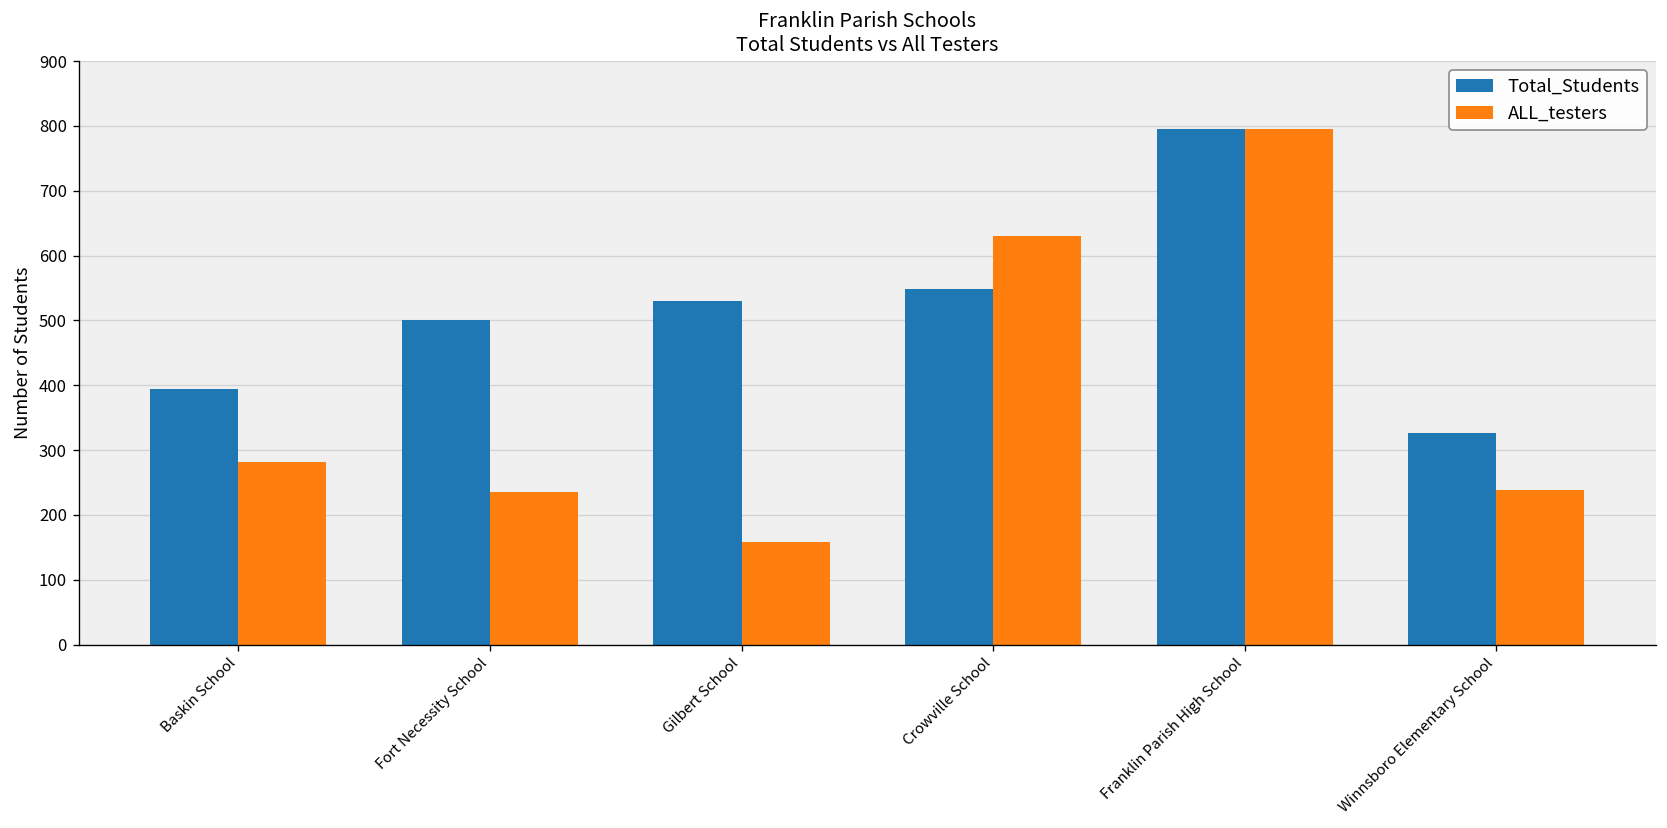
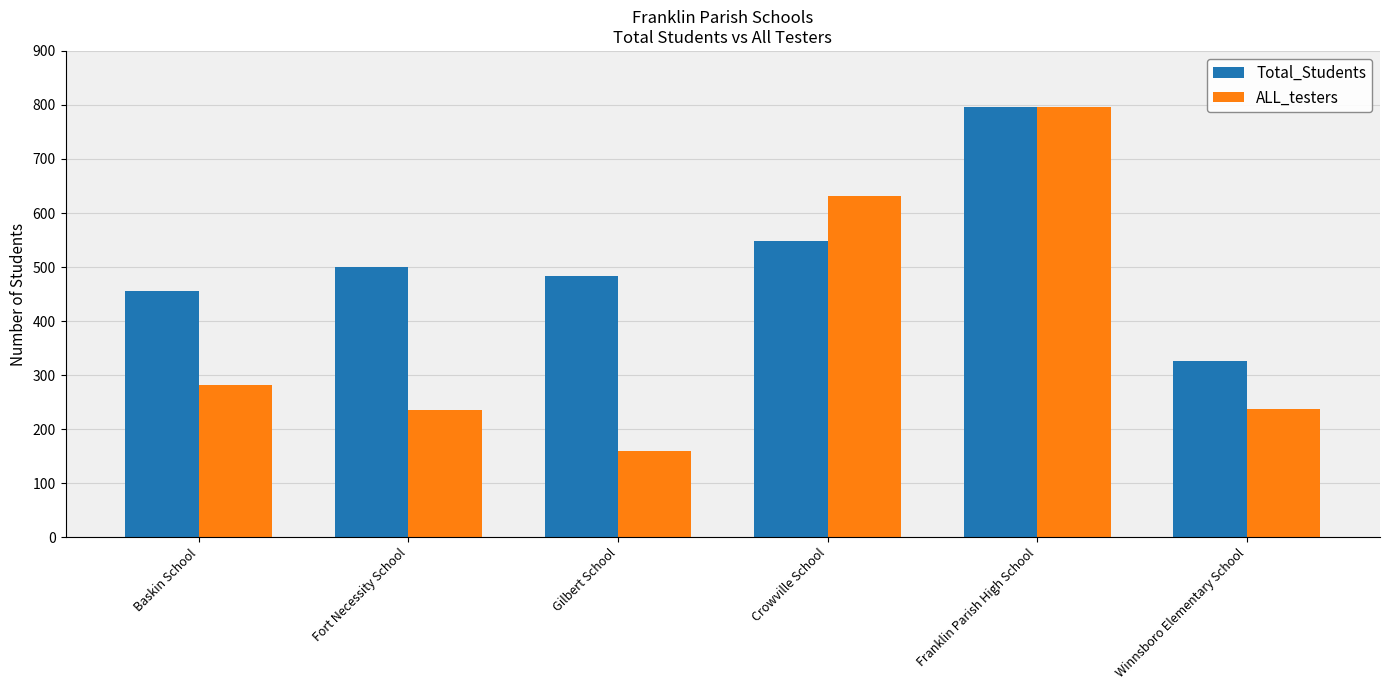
  {
    "Total_Students": {
-     "Baskin School": 400,
+     "Baskin School": 460,
      "Fort Necessity School": 500,
-     "Gilbert School": 530,
+     "Gilbert School": 480,
      "Crowville School": 550,
      "Franklin Parish High School": 800,
      "Winnsboro Elementary School": 330
    },
    "ALL_testers": {
      "Baskin School": 280,
      "Fort Necessity School": 240,
      "Gilbert School": 160,
      "Crowville School": 630,
      "Franklin Parish High School": 800,
      "Winnsboro Elementary School": 240
    }
  }
